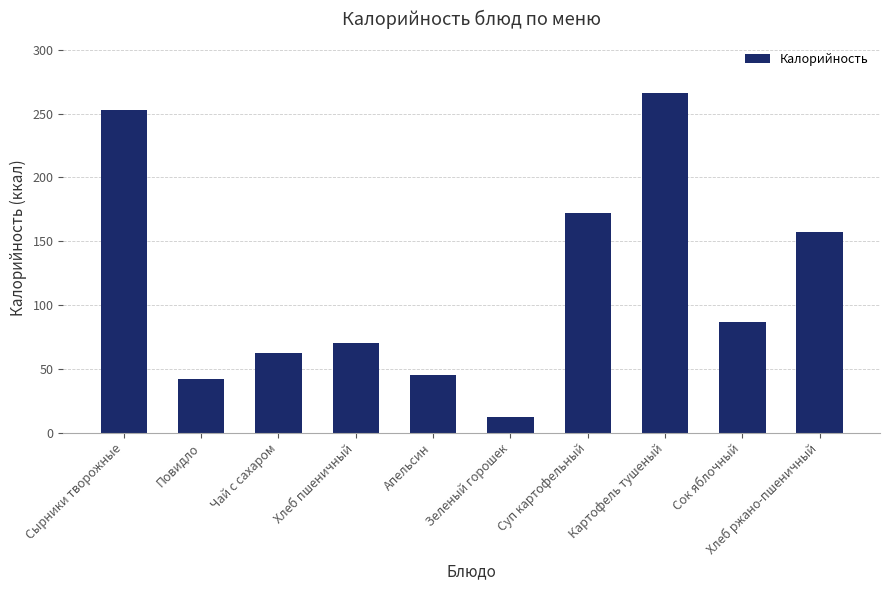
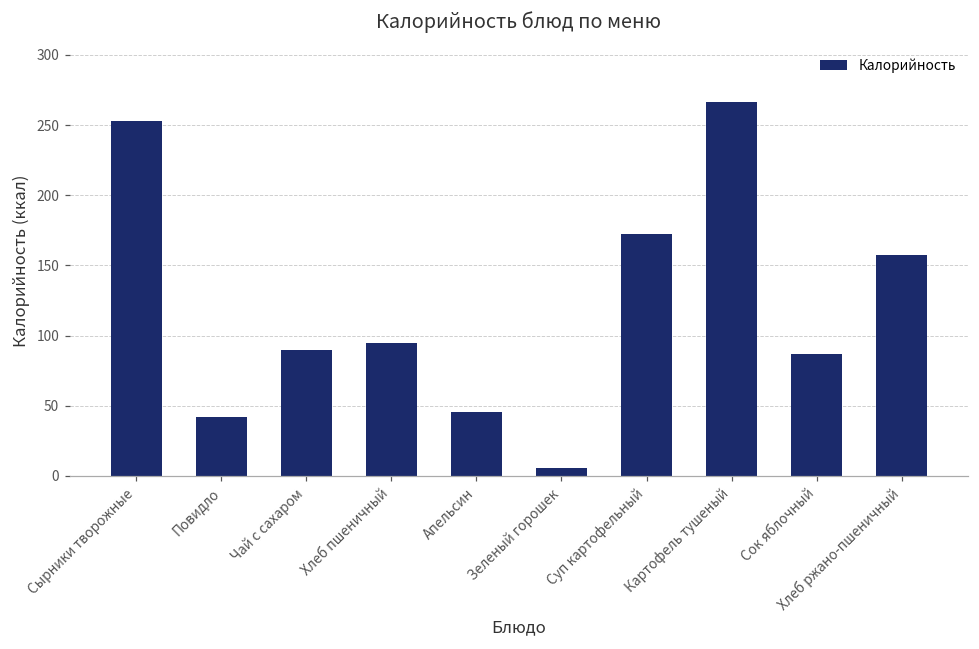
  {
    "Сырники творожные": 253,
    "Повидло": 42,
-   "Чай с сахаром": 62,
-   "Хлеб пшеничный": 70,
+   "Чай с сахаром": 90,
+   "Хлеб пшеничный": 95,
    "Апельсин": 45,
-   "Зеленый горошек": 13,
+   "Зеленый горошек": 6,
    "Суп картофельный": 172,
    "Картофель тушеный": 266,
    "Сок яблочный": 87,
    "Хлеб ржано-пшеничный": 158
  }
